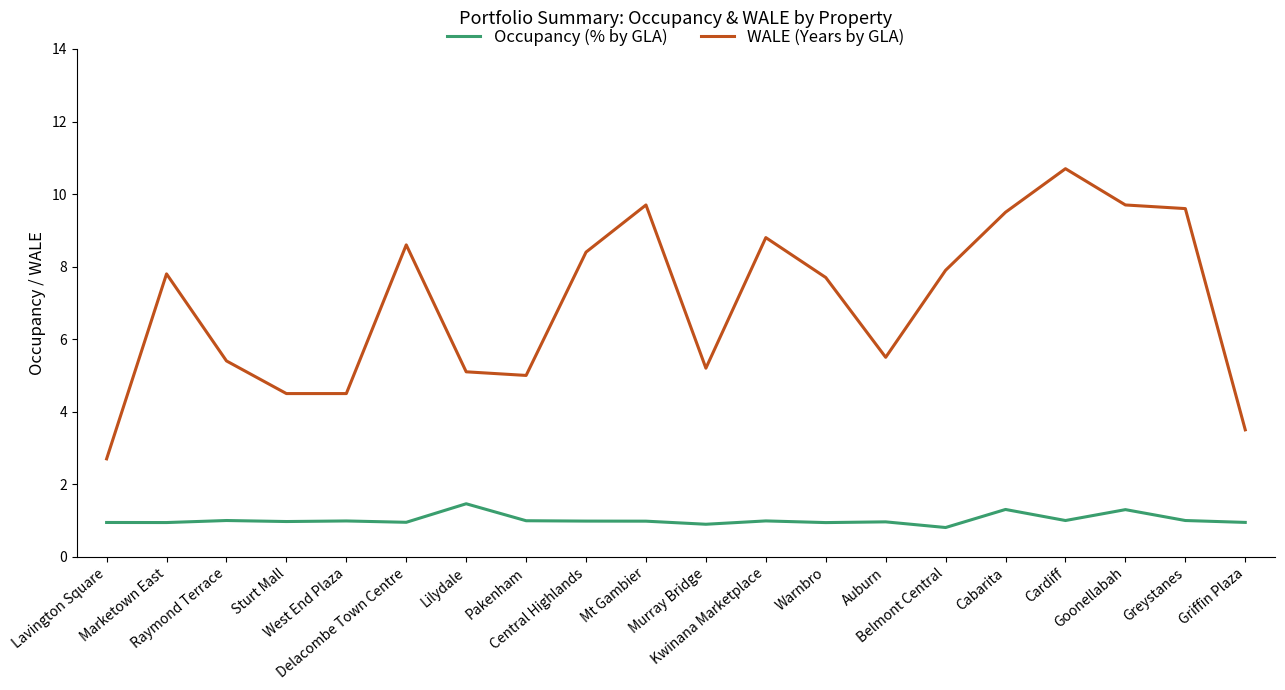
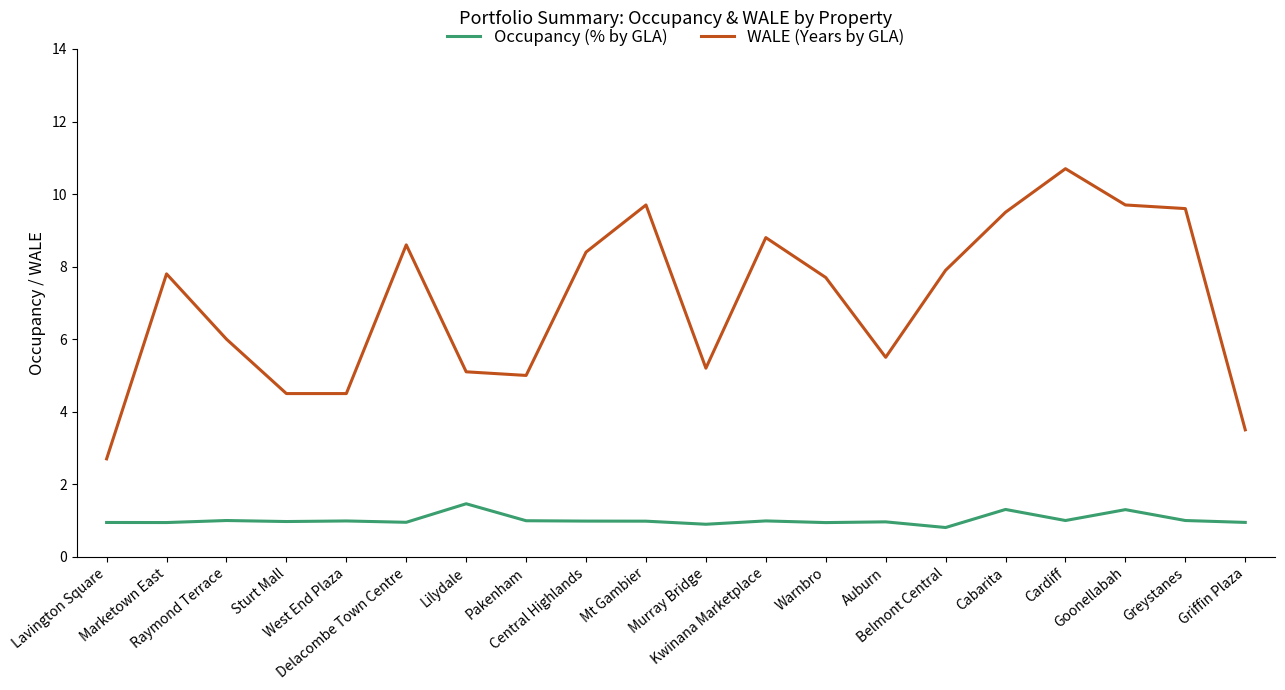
  {
    "Occupancy (% by GLA)": {
      "Lavington Square": 0.9,
      "Marketown East": 0.9,
      "Raymond Terrace": 1.0,
      "Sturt Mall": 1.0,
      "West End Plaza": 1.0,
      "Delacombe Town Centre": 1.0,
      "Lilydale": 1.5,
      "Pakenham": 1.0,
      "Central Highlands": 1.0,
      "Mt Gambier": 1.0,
      "Murray Bridge": 0.9,
      "Kwinana Marketplace": 1.0,
      "Warnbro": 0.9,
      "Auburn": 1.0,
      "Belmont Central": 0.8,
      "Cabarita": 1.3,
      "Cardiff": 1.0,
      "Goonellabah": 1.3,
      "Greystanes": 1.0,
      "Griffin Plaza": 0.9
    },
    "WALE (Years by GLA)": {
      "Lavington Square": 2.7,
      "Marketown East": 7.8,
-     "Raymond Terrace": 5.4,
+     "Raymond Terrace": 6.0,
      "Sturt Mall": 4.5,
      "West End Plaza": 4.5,
      "Delacombe Town Centre": 8.6,
      "Lilydale": 5.1,
      "Pakenham": 5.0,
      "Central Highlands": 8.4,
      "Mt Gambier": 9.7,
      "Murray Bridge": 5.2,
      "Kwinana Marketplace": 8.8,
      "Warnbro": 7.7,
      "Auburn": 5.5,
      "Belmont Central": 7.9,
      "Cabarita": 9.5,
      "Cardiff": 10.7,
      "Goonellabah": 9.7,
      "Greystanes": 9.6,
      "Griffin Plaza": 3.5
    }
  }
